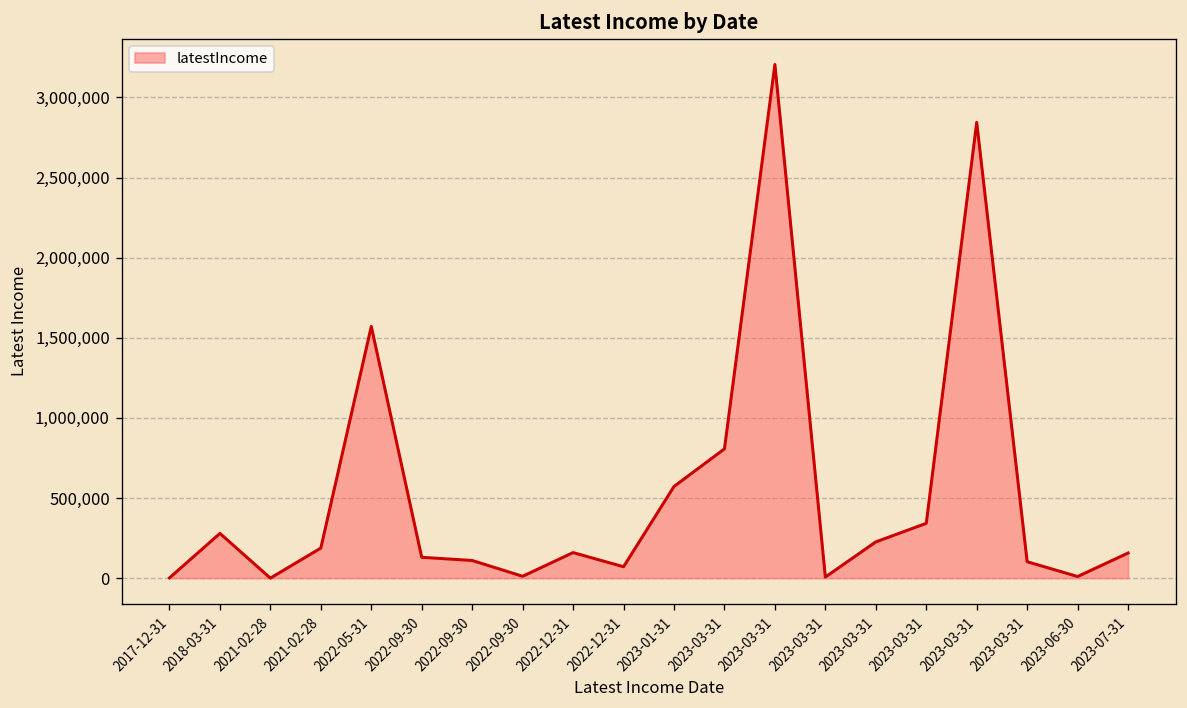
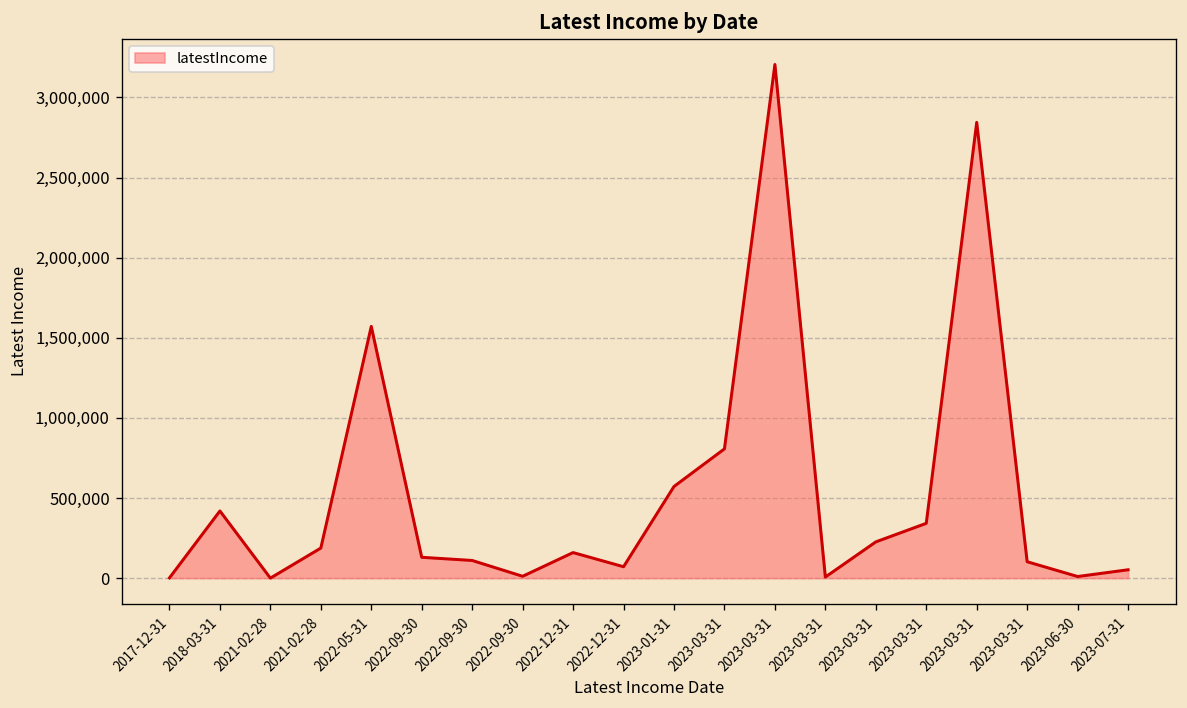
  {
    "2017-12-31": "0",
-   "2018-03-31": "280,000",
+   "2018-03-31": "420,000",
    "2022-05-31": "1,570,000",
    "2023-01-31": "570,000",
    "2023-06-30": "10,000",
-   "2023-07-31": "160,000"
+   "2023-07-31": "50,000"
  }
